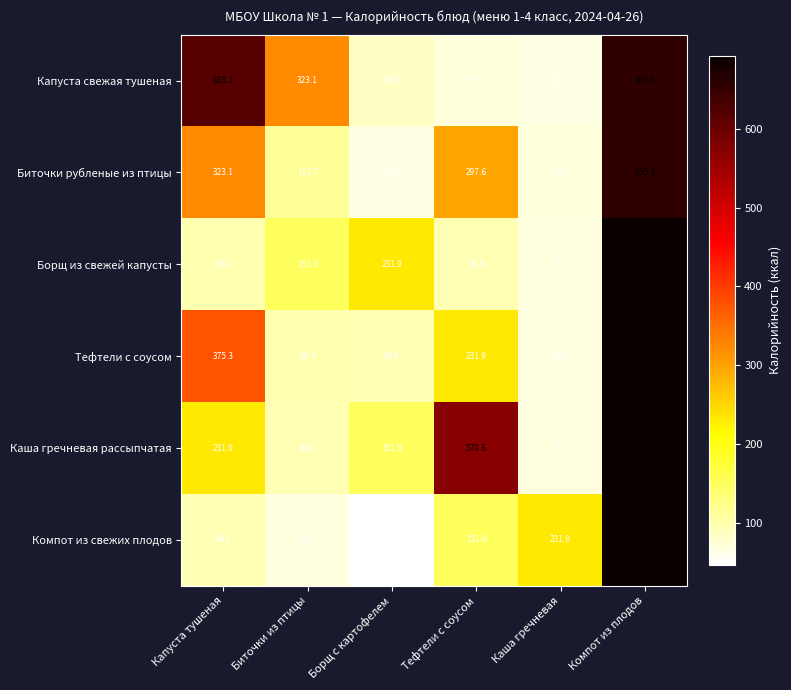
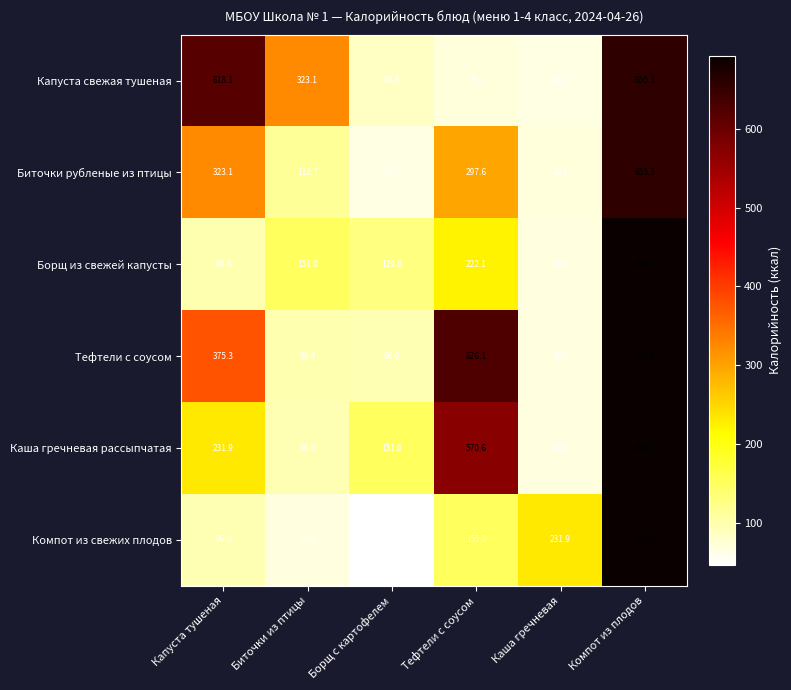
  {
    "Капуста свежая тушеная": {
      "Капуста тушеная": 618.1,
      "Биточки из птицы": 323.1,
      "Борщ с картофелем": 84.8
    },
    "Биточки рубленые из птицы": {
      "Капуста тушеная": 323.1,
      "Биточки из птицы": 112.7,
      "Тефтели с соусом": 297.6
    },
    "Борщ из свежей капусты": {
      "Капуста тушеная": 98.4,
      "Биточки из птицы": 151.0,
-     "Борщ с картофелем": 231.9,
-     "Тефтели с соусом": 96.0
+     "Борщ с картофелем": 129.8,
+     "Тефтели с соусом": 222.1
    },
    "Тефтели с соусом": {
      "Капуста тушеная": 375.3,
      "Биточки из птицы": 98.4,
      "Борщ с картофелем": 96.0,
-     "Тефтели с соусом": 231.9
+     "Тефтели с соусом": 626.1
    },
    "Каша гречневая рассыпчатая": {
      "Капуста тушеная": 231.9,
      "Биточки из птицы": 96.0,
      "Борщ с картофелем": 151.0,
      "Тефтели с соусом": 570.6
    },
    "Компот из свежих плодов": {
      "Капуста тушеная": 96.0,
      "Тефтели с соусом": 151.0,
      "Каша гречневая": 231.9
    }
  }
